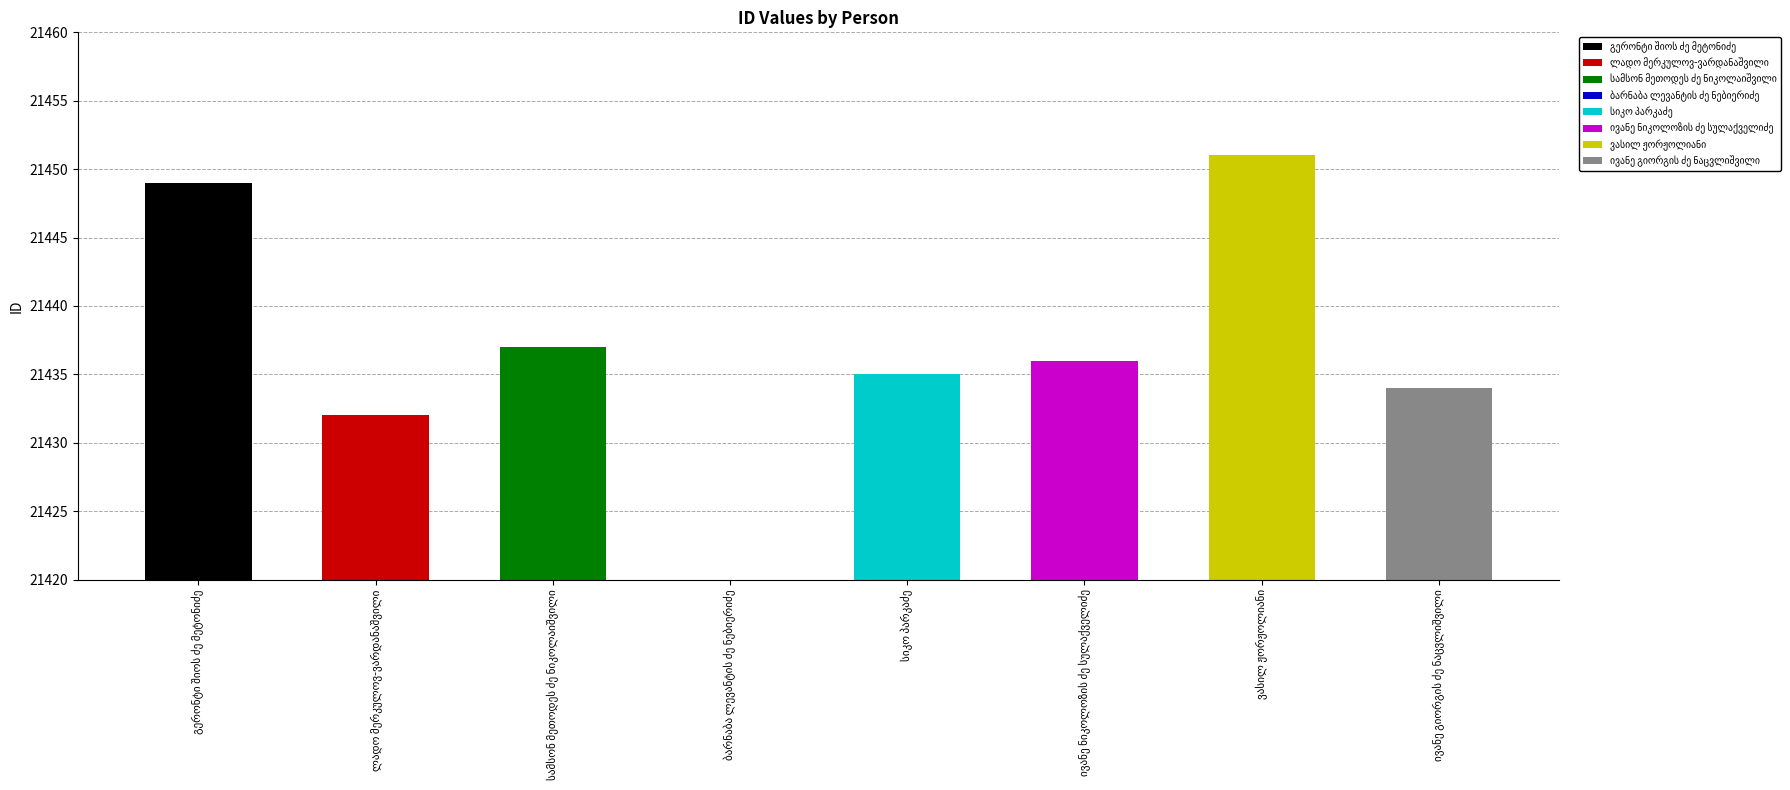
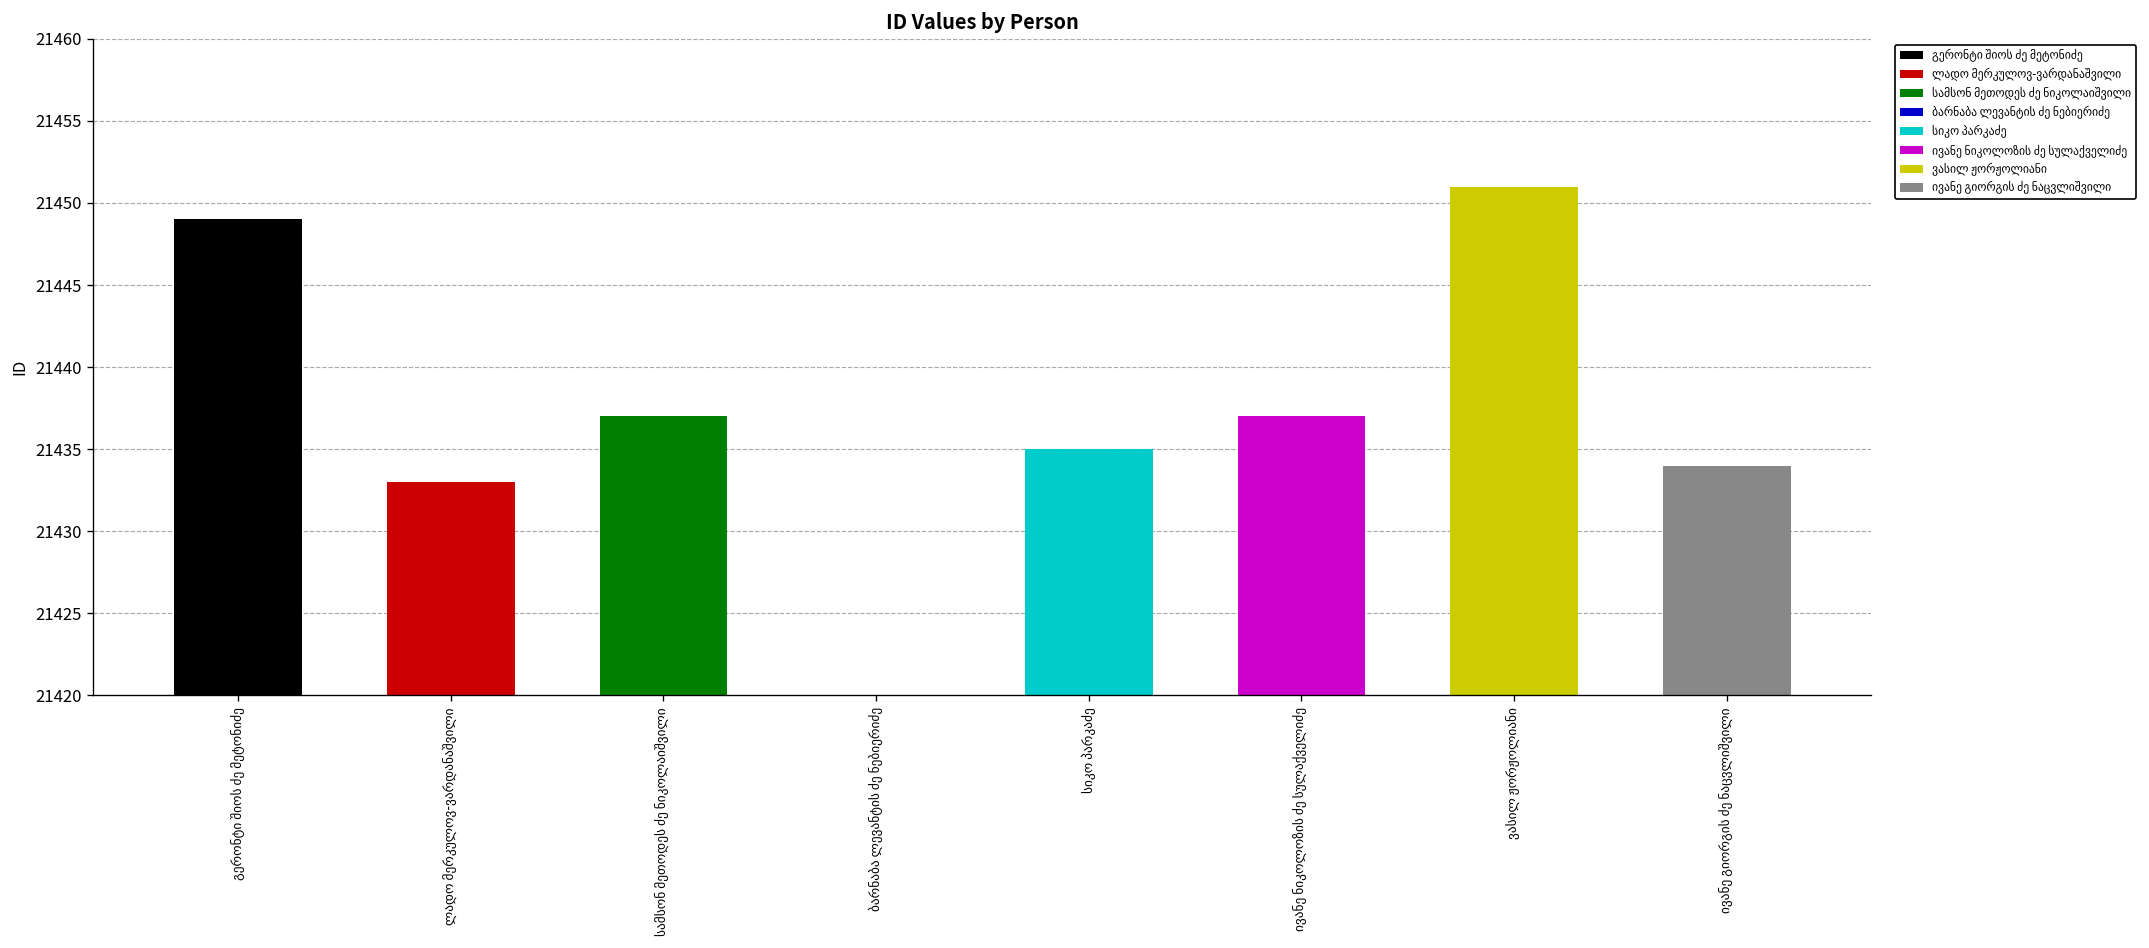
  {
    "გერონტი შიოს ძე მეტონიძე": 21449,
-   "ლადო მერკულოვ-ვარდანაშვილი": 21432,
+   "ლადო მერკულოვ-ვარდანაშვილი": 21433,
    "სამსონ მეთოდეს ძე ნიკოლაიშვილი": 21437,
    "სიკო პარკაძე": 21435,
-   "ივანე ნიკოლოზის ძე სულაქველიძე": 21436,
+   "ივანე ნიკოლოზის ძე სულაქველიძე": 21437,
    "ვასილ ჟორჟოლიანი": 21451,
    "ივანე გიორგის ძე ნაცვლიშვილი": 21434
  }
